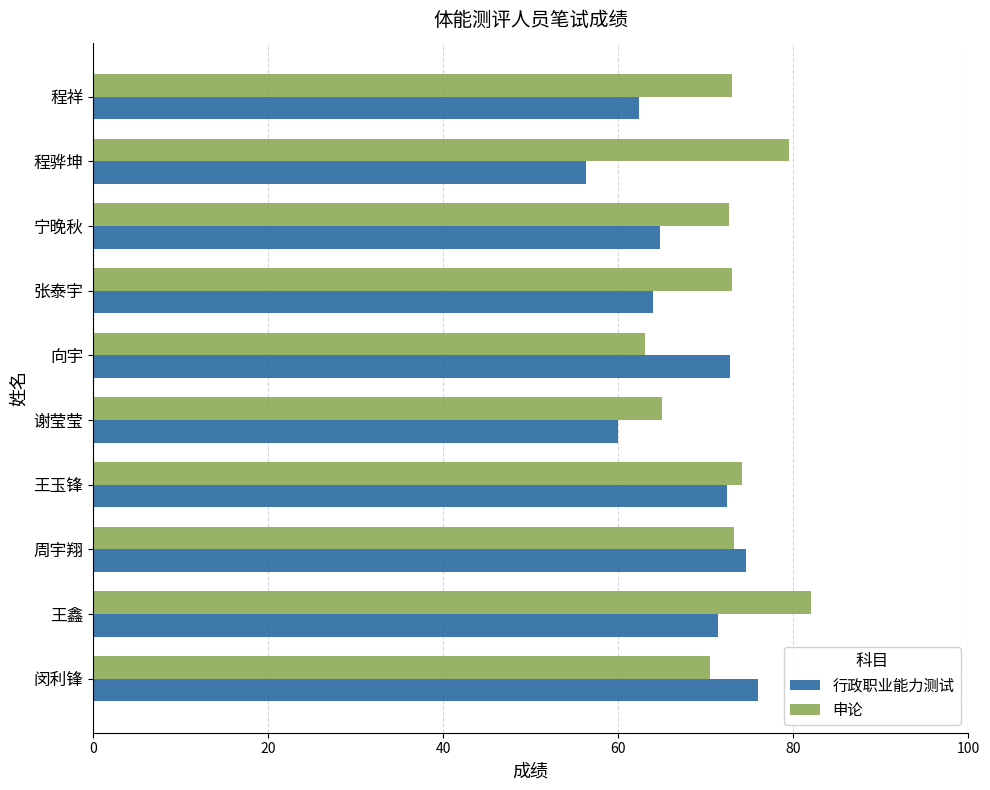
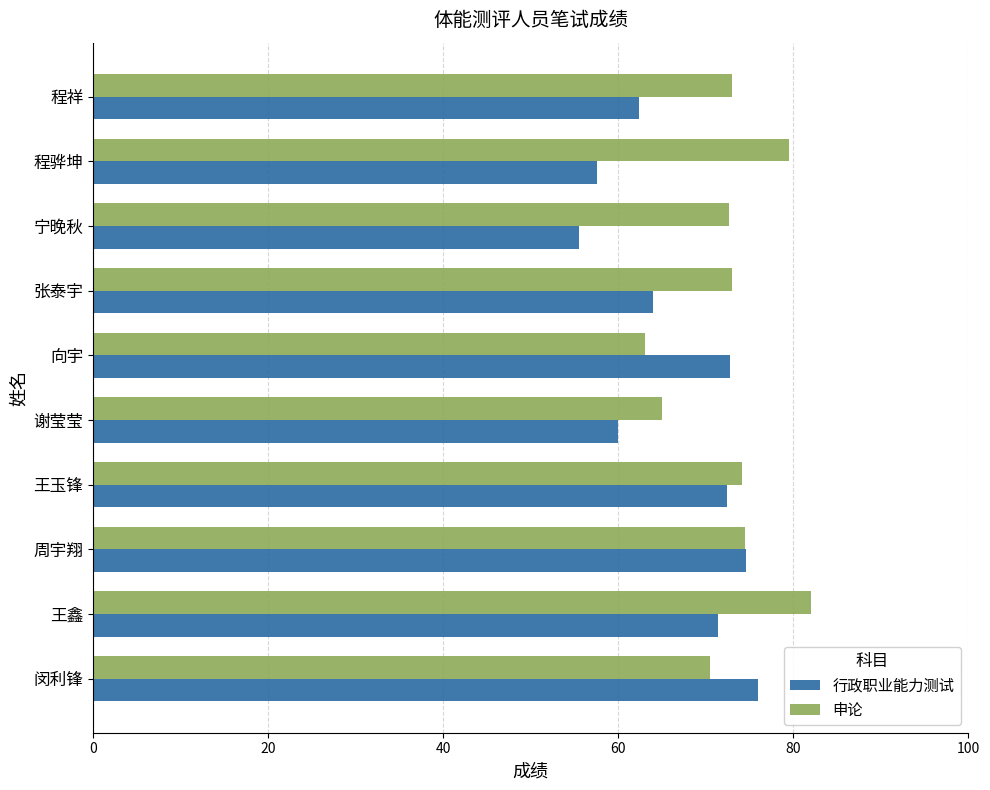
  {
    "行政职业能力测试": {
      "程祥": 62,
-     "程骅坤": 56,
-     "宁晚秋": 65,
+     "程骅坤": 58,
+     "宁晚秋": 56,
      "张泰宇": 64,
      "向宇": 73,
      "谢莹莹": 60,
      "王玉锋": 72,
      "周宇翔": 75,
      "王鑫": 71,
      "闵利锋": 76
    },
    "申论": {
      "程祥": 73,
      "程骅坤": 80,
      "宁晚秋": 73,
      "张泰宇": 73,
      "向宇": 63,
      "谢莹莹": 65,
      "王玉锋": 74,
-     "周宇翔": 73,
+     "周宇翔": 75,
      "王鑫": 82,
      "闵利锋": 71
    }
  }
